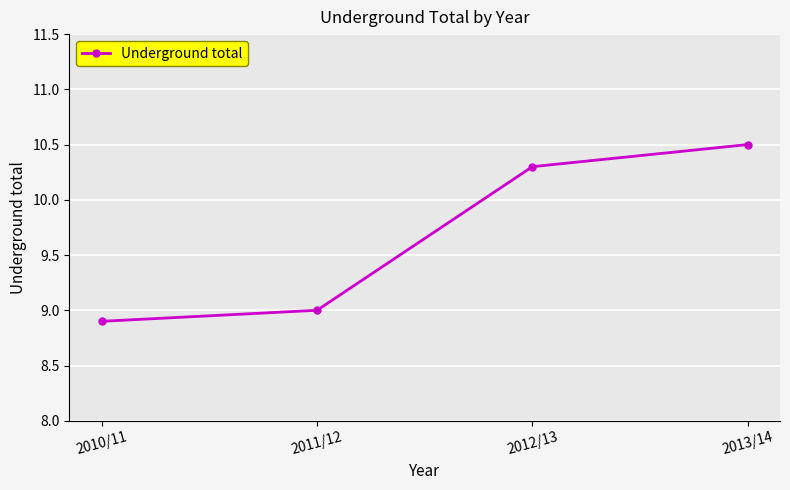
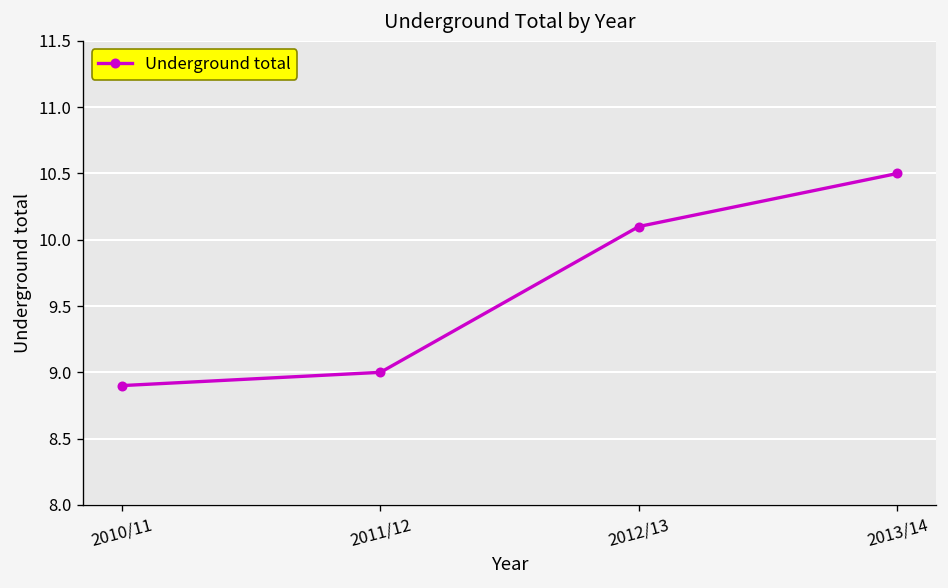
  {
    "2010/11": 8.9,
    "2011/12": 9.0,
-   "2012/13": 10.3,
+   "2012/13": 10.1,
    "2013/14": 10.5
  }
